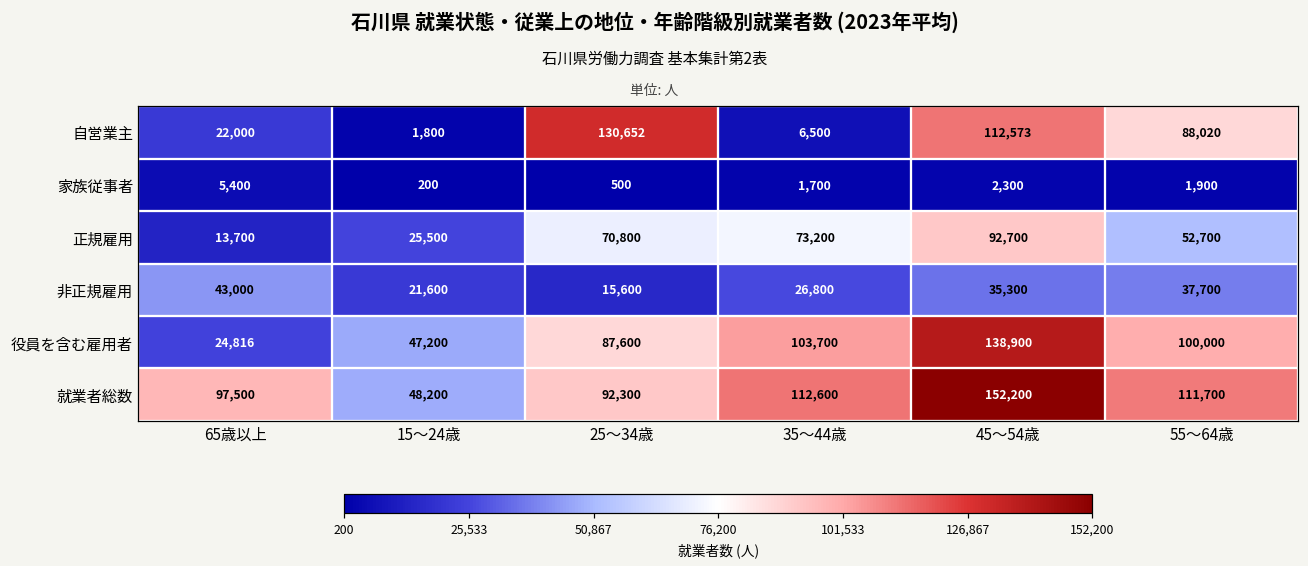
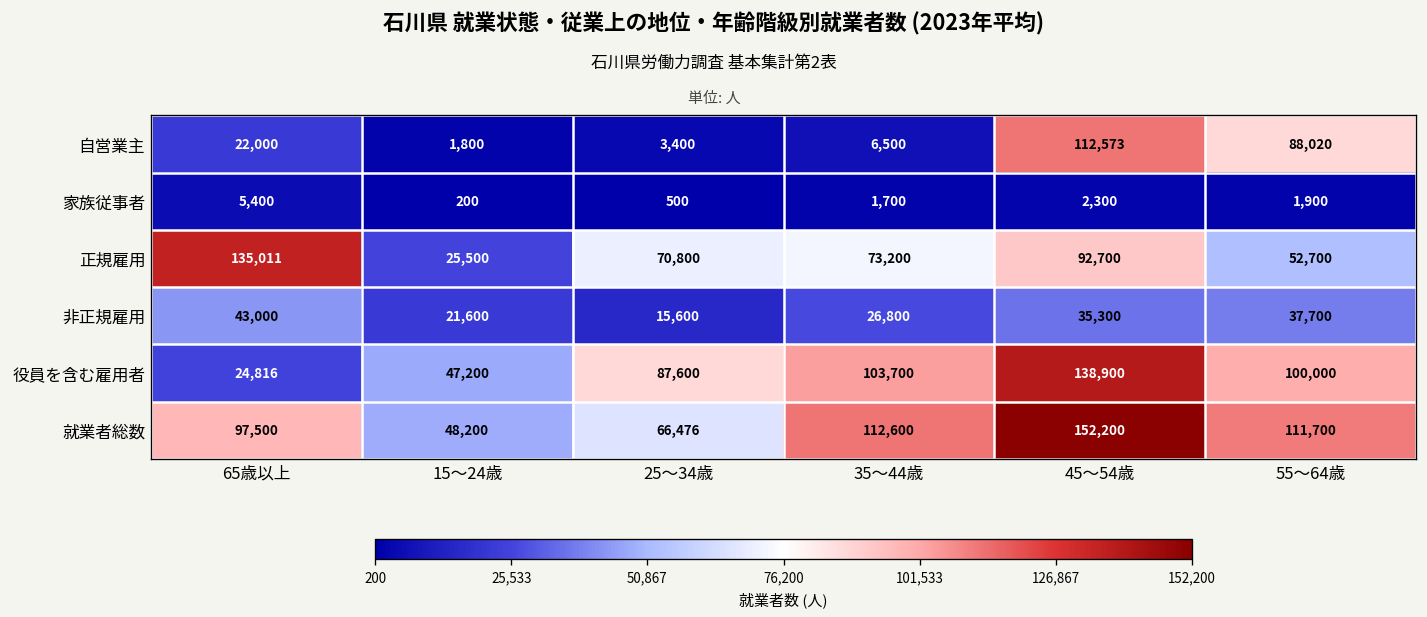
  {
    "自営業主": {
      "65歳以上": "22,000",
      "15～24歳": "1,800",
-     "25～34歳": "130,652",
+     "25～34歳": "3,400",
      "35～44歳": "6,500",
      "45～54歳": "112,573",
      "55～64歳": "88,020"
    },
    "家族従事者": {
      "65歳以上": "5,400",
      "15～24歳": "200",
      "25～34歳": "500",
      "35～44歳": "1,700",
      "45～54歳": "2,300",
      "55～64歳": "1,900"
    },
    "正規雇用": {
-     "65歳以上": "13,700",
+     "65歳以上": "135,011",
      "15～24歳": "25,500",
      "25～34歳": "70,800",
      "35～44歳": "73,200",
      "45～54歳": "92,700",
      "55～64歳": "52,700"
    },
    "非正規雇用": {
      "65歳以上": "43,000",
      "15～24歳": "21,600",
      "25～34歳": "15,600",
      "35～44歳": "26,800",
      "45～54歳": "35,300",
      "55～64歳": "37,700"
    },
    "役員を含む雇用者": {
      "65歳以上": "24,816",
      "15～24歳": "47,200",
      "25～34歳": "87,600",
      "35～44歳": "103,700",
      "45～54歳": "138,900",
      "55～64歳": "100,000"
    },
    "就業者総数": {
      "65歳以上": "97,500",
      "15～24歳": "48,200",
-     "25～34歳": "92,300",
+     "25～34歳": "66,476",
      "35～44歳": "112,600",
      "45～54歳": "152,200",
      "55～64歳": "111,700"
    }
  }
